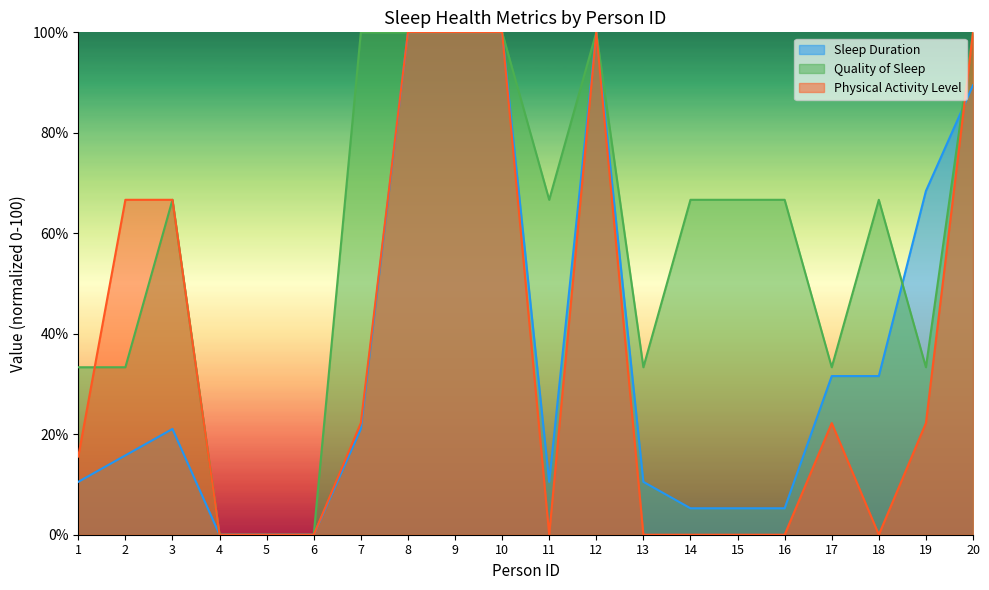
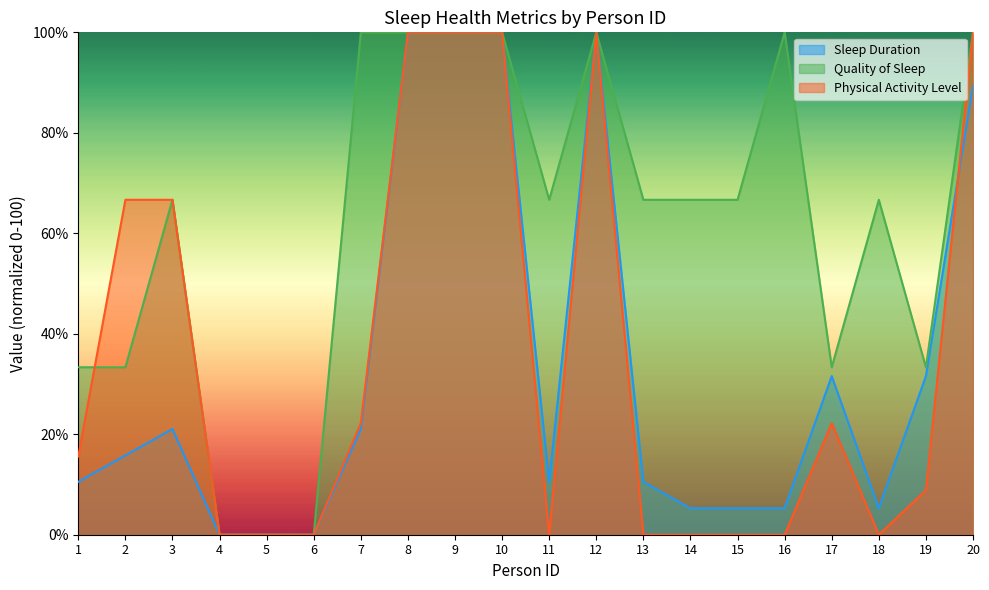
  {
    "Sleep Duration": {
      "1": "11%",
      "2": "16%",
      "3": "21%",
      "7": "21%",
      "11": "11%",
      "13": "11%",
      "14": "5%",
      "15": "5%",
      "16": "5%",
      "17": "32%",
-     "18": "32%",
-     "19": "68%",
+     "18": "5%",
+     "19": "32%",
      "20": "89%"
    },
    "Quality of Sleep": {
      "1": "33%",
      "2": "33%",
      "7": "100%",
      "11": "67%",
-     "13": "33%",
+     "13": "67%",
      "14": "67%",
      "15": "67%",
-     "16": "67%",
+     "16": "100%",
      "17": "33%",
      "18": "67%",
      "19": "33%"
    },
    "Physical Activity Level": {
      "1": "16%",
      "2": "67%",
      "7": "22%",
      "11": "0%",
      "13": "0%",
      "14": "0%",
      "15": "0%",
      "16": "0%",
      "17": "22%",
      "18": "0%",
-     "19": "22%"
+     "19": "9%"
    }
  }
